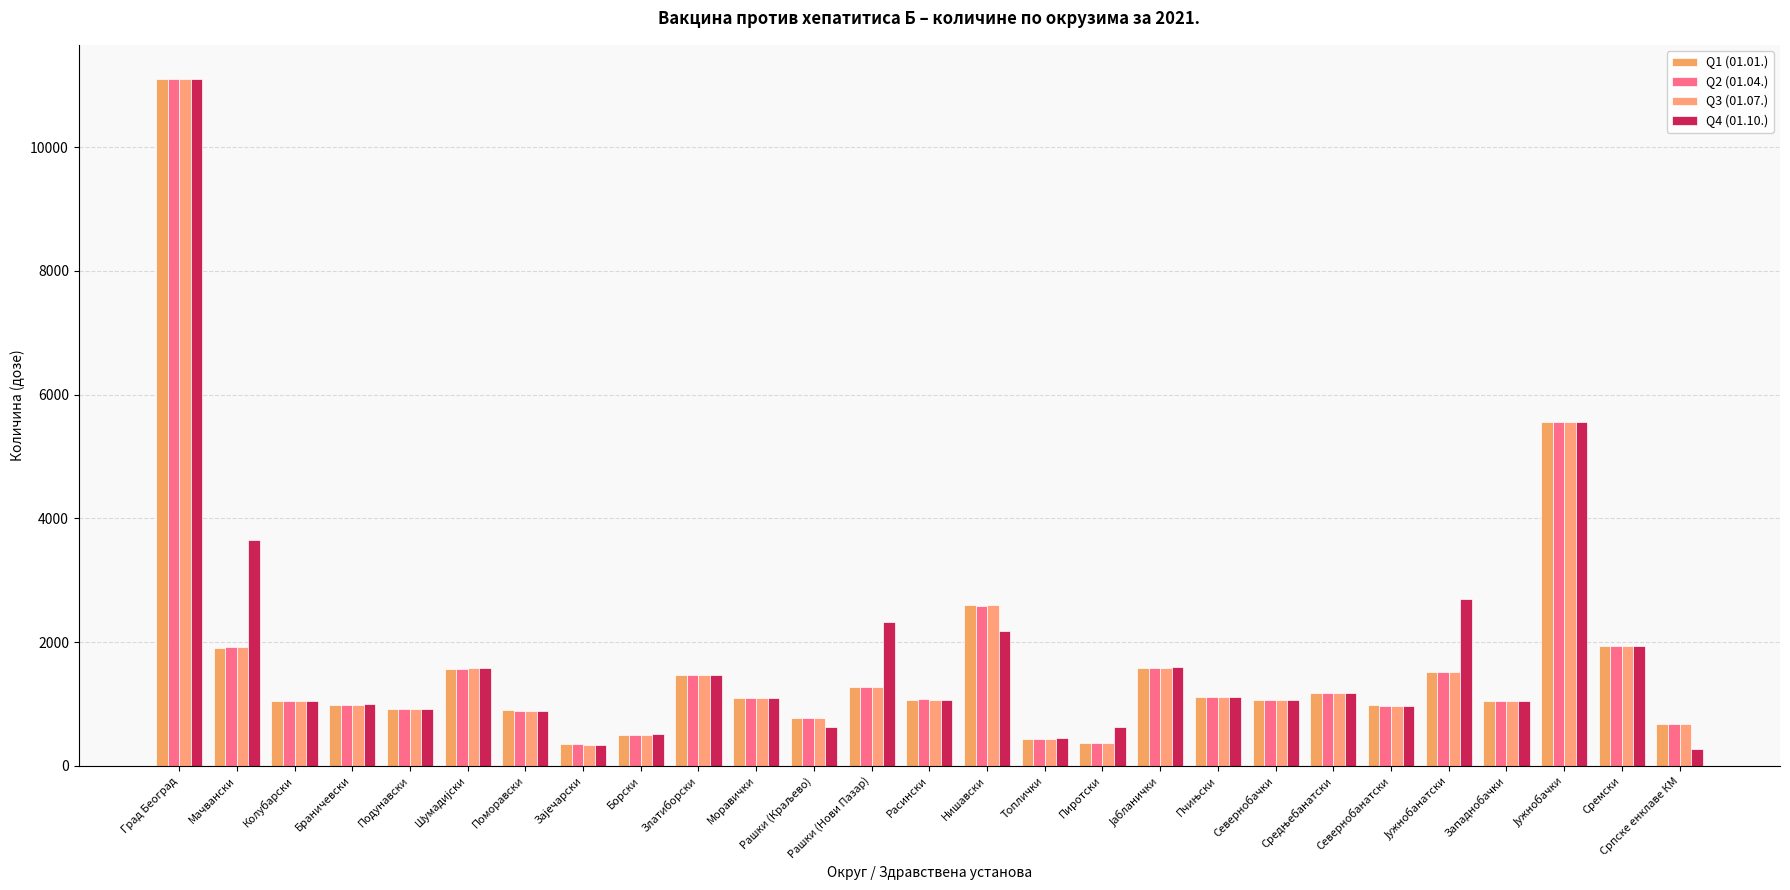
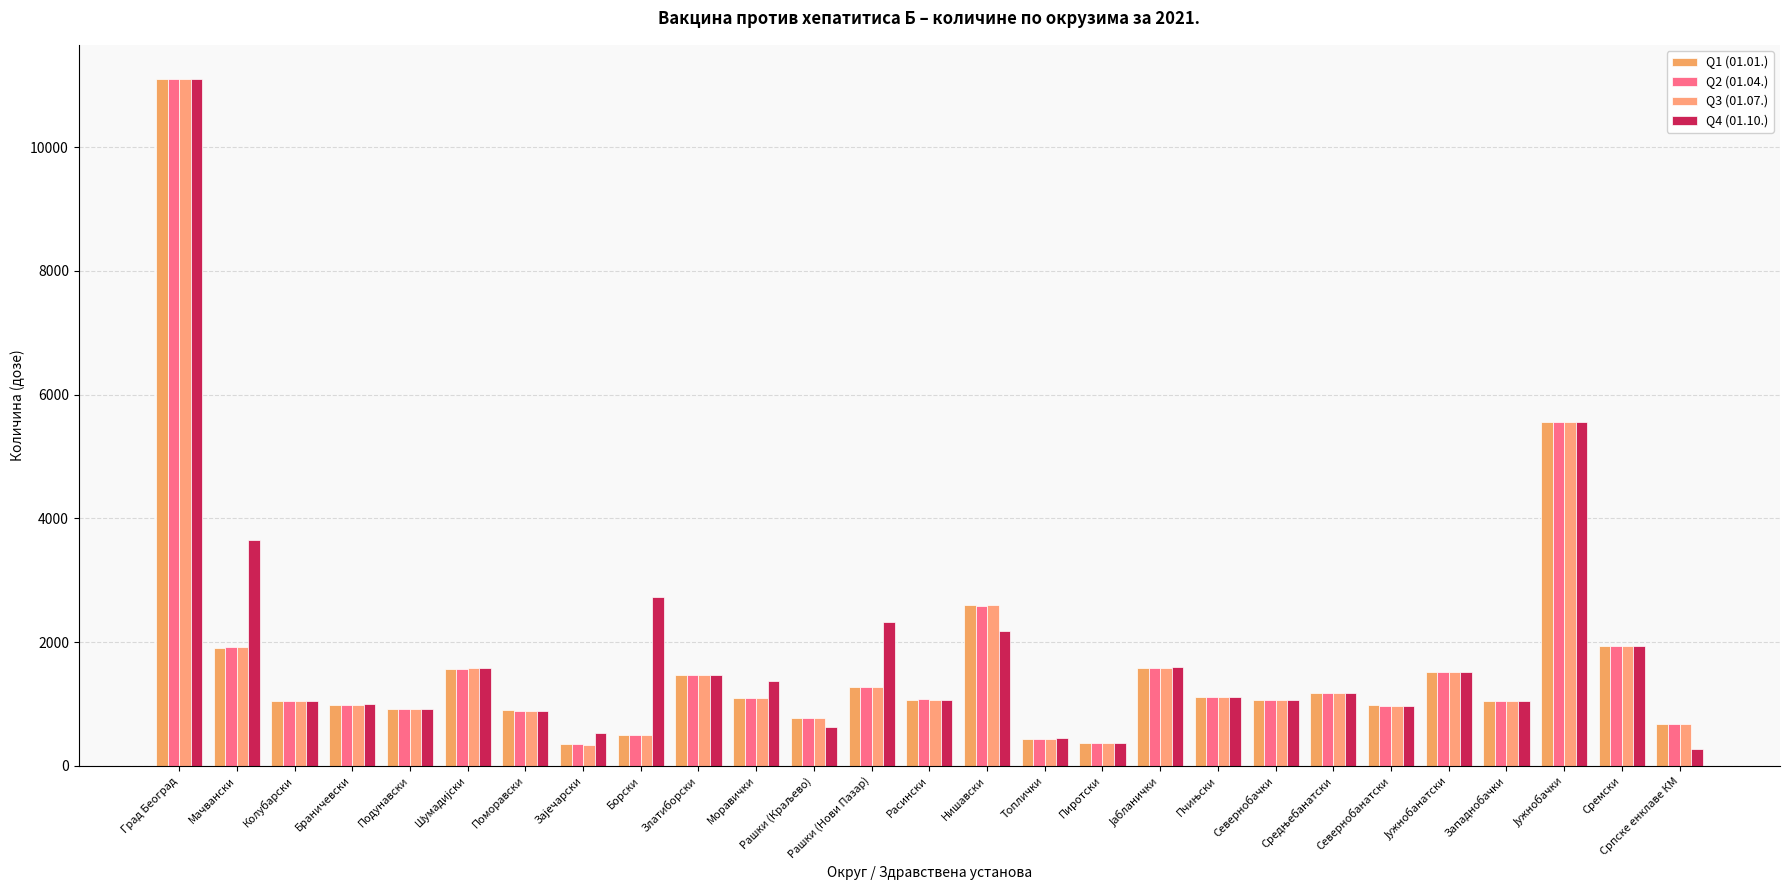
  {
    "Q4 (01.10.)": {
      "Град Београд": 11100,
      "Мачвански": 3700,
      "Колубарски": 1000,
      "Браничевски": 1000,
      "Подунавски": 900,
      "Шумадијски": 1600,
      "Поморавски": 900,
-     "Зајечарски": 300,
-     "Борски": 500,
+     "Зајечарски": 500,
+     "Борски": 2700,
      "Златиборски": 1500,
-     "Моравички": 1100,
+     "Моравички": 1400,
      "Рашки (Краљево)": 600,
      "Рашки (Нови Пазар)": 2300,
      "Расински": 1100,
      "Нишавски": 2200,
      "Топлички": 500,
-     "Пиротски": 600,
+     "Пиротски": 400,
      "Јабланички": 1600,
      "Пчињски": 1100,
      "Севернобачки": 1100,
      "Средњебанатски": 1200,
      "Севернобанатски": 1000,
-     "Јужнобанатски": 2700,
+     "Јужнобанатски": 1500,
      "Западнобачки": 1000,
      "Јужнобачки": 5600,
      "Сремски": 1900,
      "Српске енклаве КМ": 300
    }
  }
